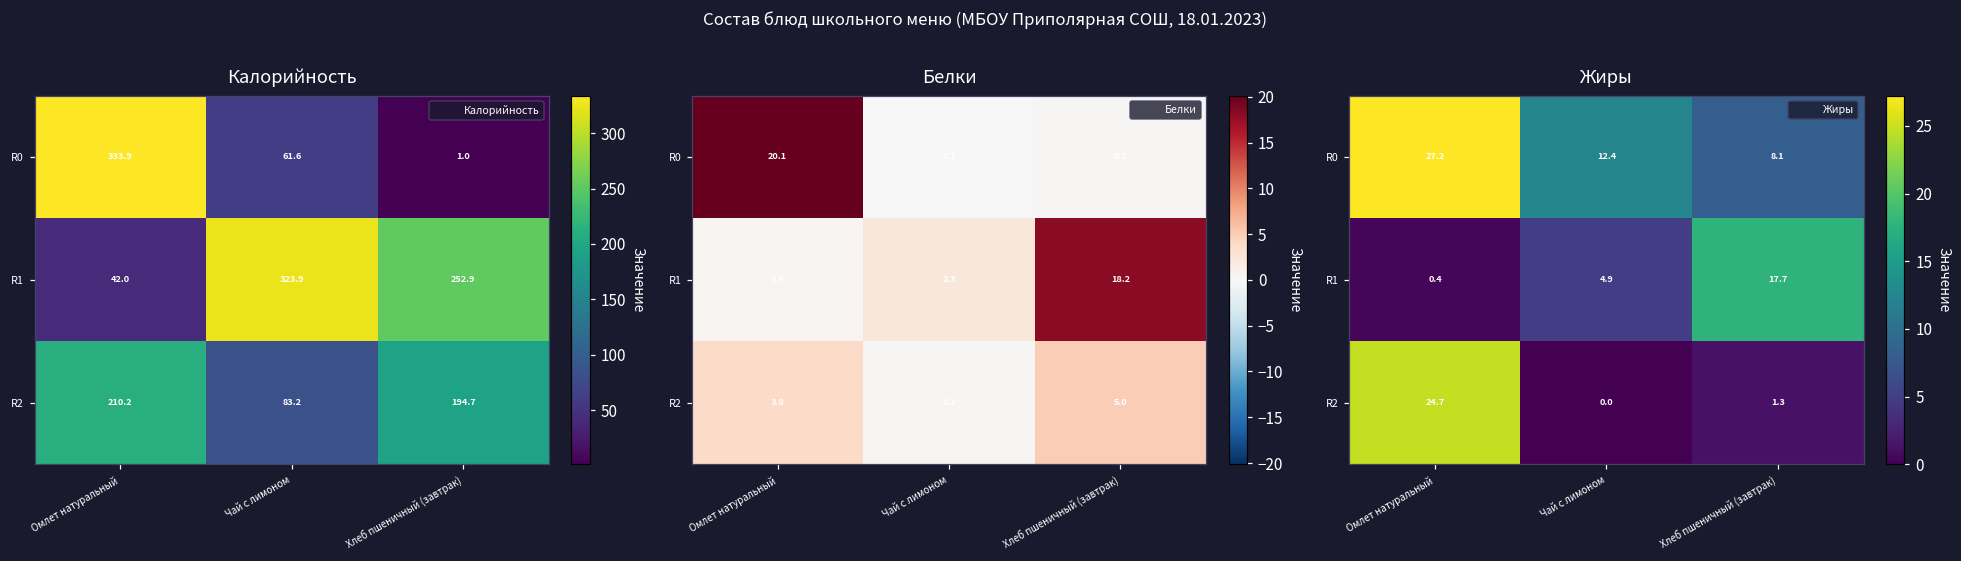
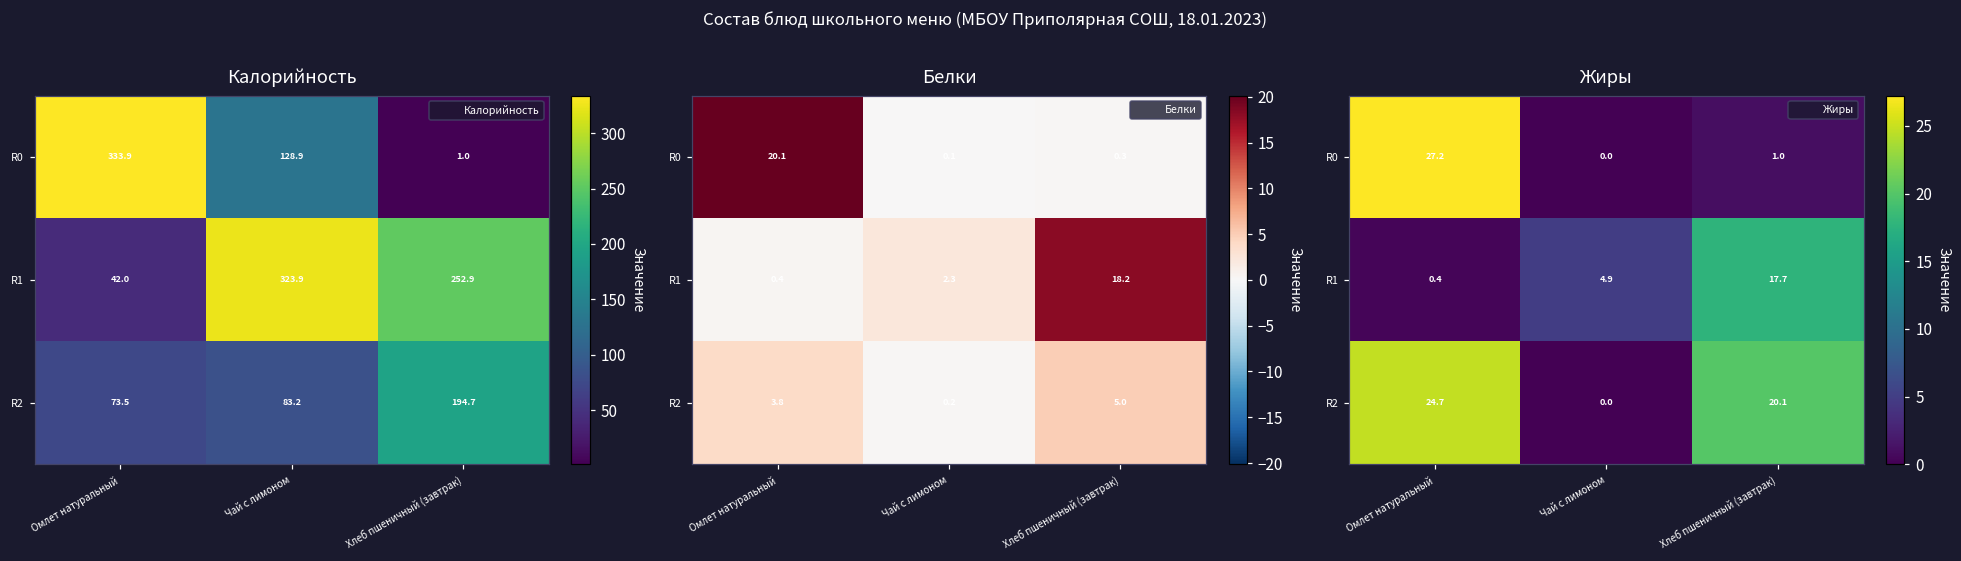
  {
    "Калорийность": {
      "R0": {
        "Омлет натуральный": 333.9,
-       "Чай с лимоном": 61.6,
+       "Чай с лимоном": 128.9,
        "Хлеб пшеничный (завтрак)": 1.0
      },
      "R1": {
        "Омлет натуральный": 42.0,
        "Чай с лимоном": 323.9,
        "Хлеб пшеничный (завтрак)": 252.9
      },
      "R2": {
-       "Омлет натуральный": 210.2,
+       "Омлет натуральный": 73.5,
        "Чай с лимоном": 83.2,
        "Хлеб пшеничный (завтрак)": 194.7
      }
    },
    "Белки": {
      "R0": {
        "Омлет натуральный": 20.1
      },
      "R1": {
        "Хлеб пшеничный (завтрак)": 18.2
      },
      "R2": {
        "Омлет натуральный": 3.8,
        "Хлеб пшеничный (завтрак)": 5.0
      }
    },
    "Жиры": {
      "R0": {
        "Омлет натуральный": 27.2,
-       "Чай с лимоном": 12.4,
-       "Хлеб пшеничный (завтрак)": 8.1
+       "Чай с лимоном": 0.0,
+       "Хлеб пшеничный (завтрак)": 1.0
      },
      "R1": {
        "Омлет натуральный": 0.4,
        "Чай с лимоном": 4.9,
        "Хлеб пшеничный (завтрак)": 17.7
      },
      "R2": {
        "Омлет натуральный": 24.7,
        "Чай с лимоном": 0.0,
-       "Хлеб пшеничный (завтрак)": 1.3
+       "Хлеб пшеничный (завтрак)": 20.1
      }
    }
  }
